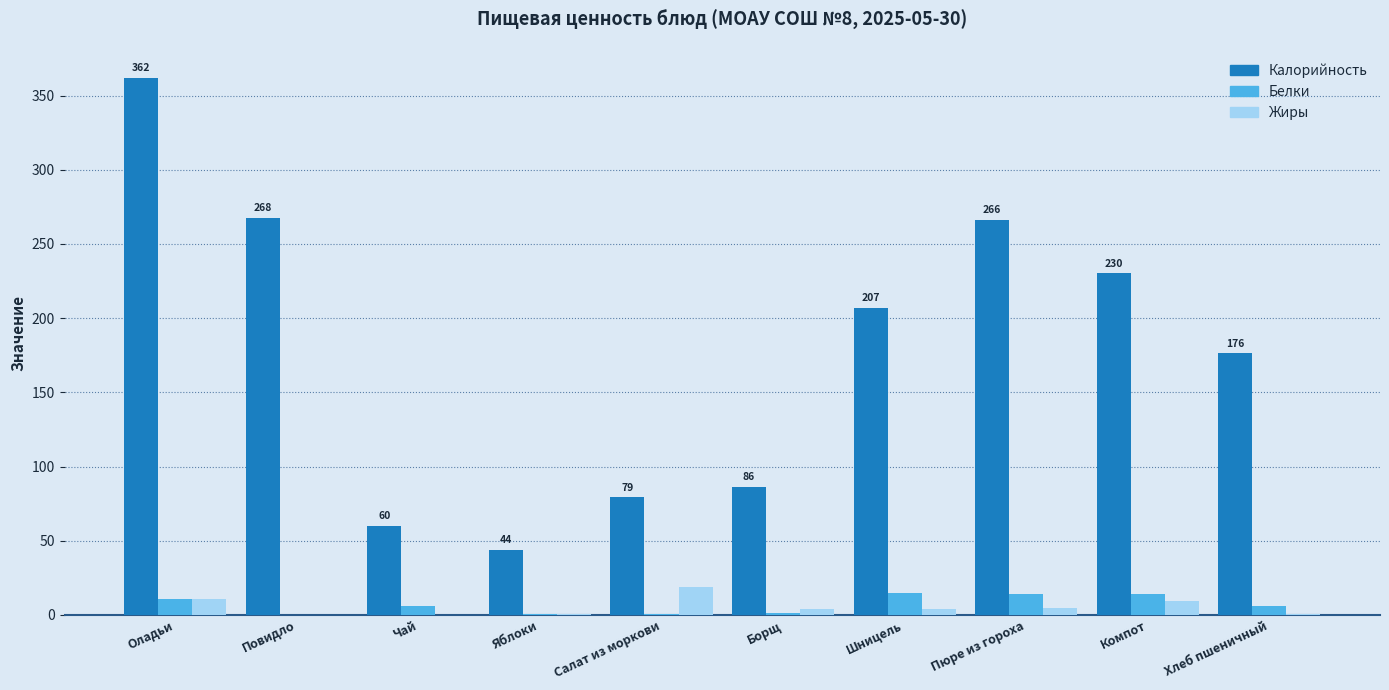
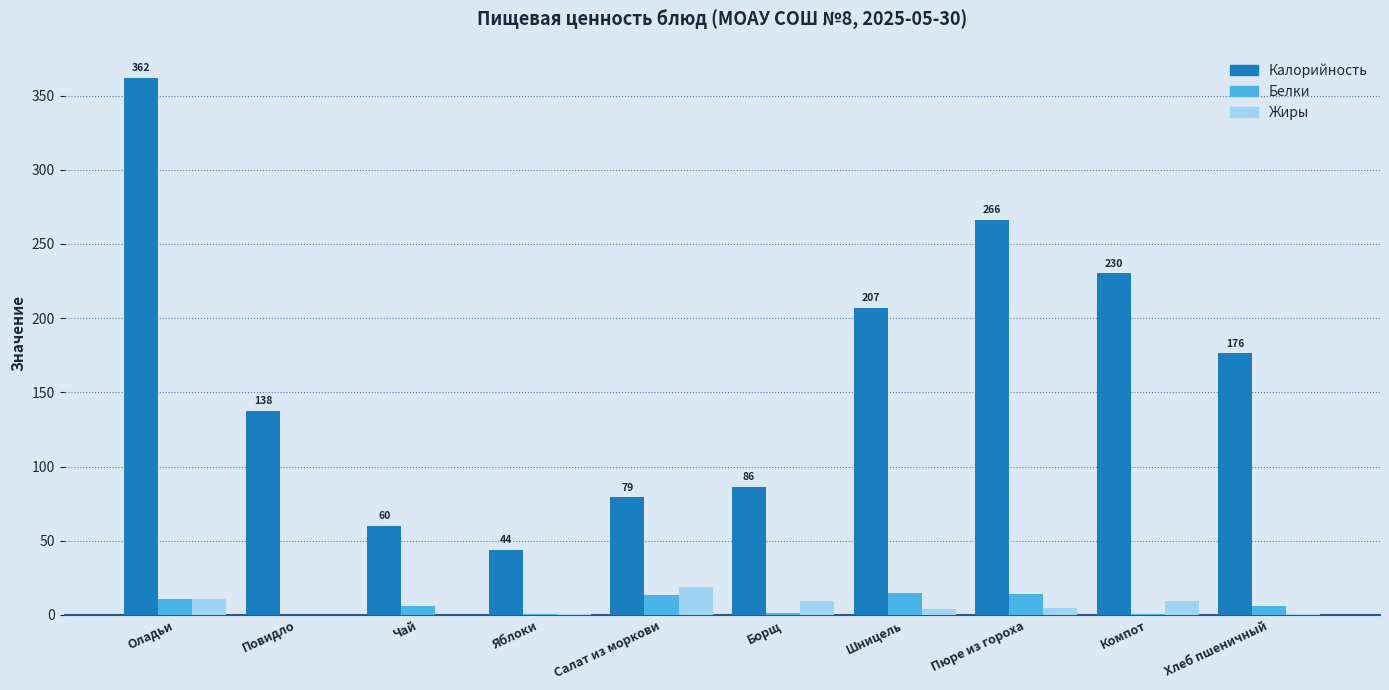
  {
    "Калорийность": {
      "Оладьи": 362,
-     "Повидло": 268,
+     "Повидло": 138,
      "Чай": 60,
      "Яблоки": 44,
      "Салат из моркови": 79,
      "Борщ": 86,
      "Шницель": 207,
      "Пюре из гороха": 266,
      "Компот": 230,
      "Хлеб пшеничный": 176
    },
    "Белки": {
      "Оладьи": 11,
      "Чай": 6,
-     "Салат из моркови": 1,
+     "Салат из моркови": 14,
      "Шницель": 15,
      "Пюре из гороха": 14,
-     "Компот": 14,
+     "Компот": 1,
      "Хлеб пшеничный": 6
    },
    "Жиры": {
      "Оладьи": 11,
      "Повидло": 0,
      "Чай": 0,
      "Салат из моркови": 19,
-     "Борщ": 4,
+     "Борщ": 10,
      "Шницель": 4,
      "Пюре из гороха": 4,
      "Компот": 9
    }
  }
